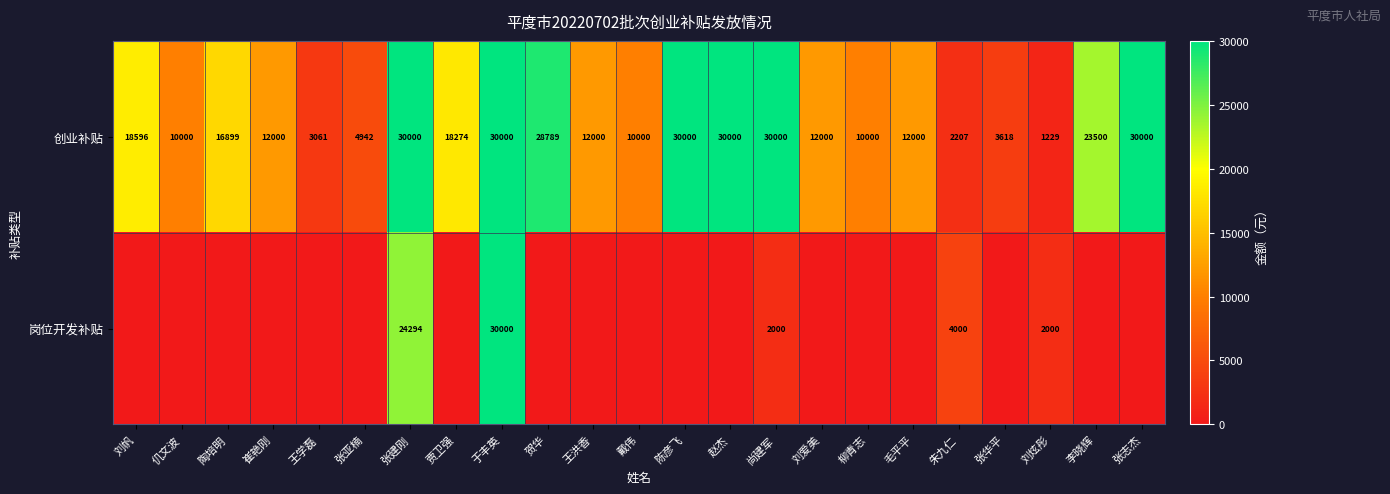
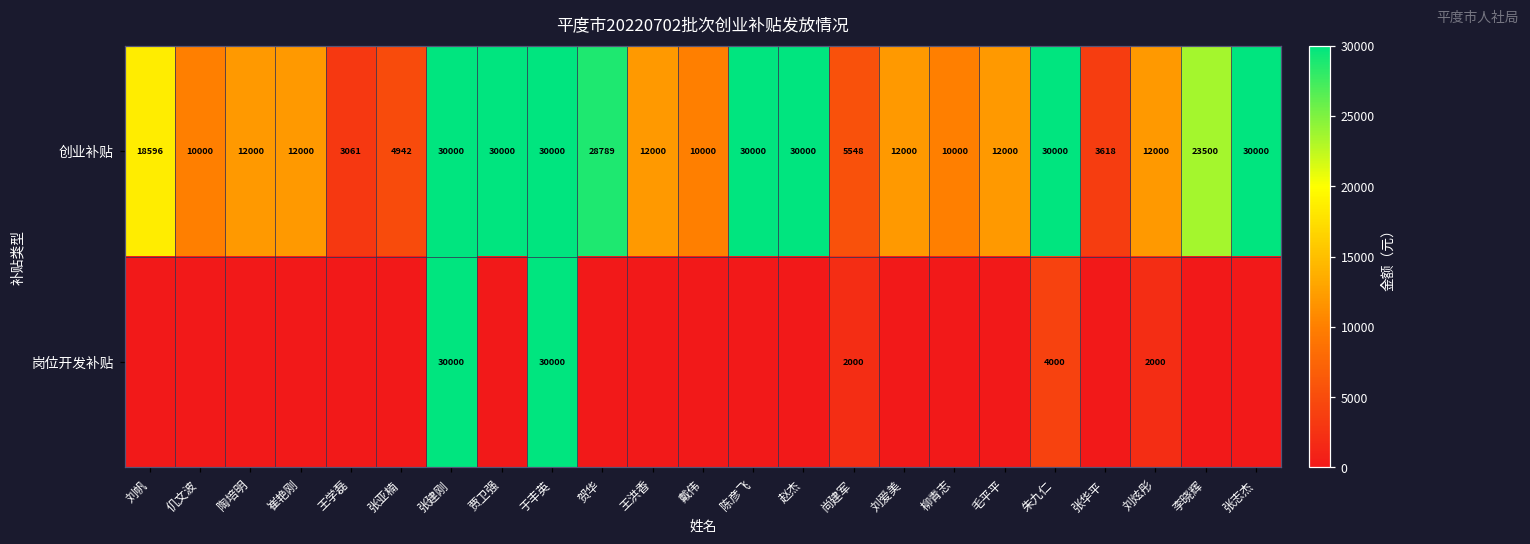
  {
    "创业补贴": {
      "刘帆": 18596,
      "仉文波": 10000,
-     "陶培明": 16899,
+     "陶培明": 12000,
      "崔艳刚": 12000,
      "王学磊": 3061,
      "张亚楠": 4942,
      "张建刚": 30000,
-     "贾卫强": 18274,
+     "贾卫强": 30000,
      "于丰英": 30000,
      "贺华": 28789,
      "王洪香": 12000,
      "戴伟": 10000,
      "陈彦飞": 30000,
      "赵杰": 30000,
-     "尚建军": 30000,
+     "尚建军": 5548,
      "刘爱美": 12000,
      "柳青志": 10000,
      "毛平平": 12000,
-     "朱九仁": 2207,
+     "朱九仁": 30000,
      "张华平": 3618,
-     "刘炫彤": 1229,
+     "刘炫彤": 12000,
      "李晓辉": 23500,
      "张志杰": 30000
    },
    "岗位开发补贴": {
-     "张建刚": 24294,
+     "张建刚": 30000,
      "于丰英": 30000,
      "尚建军": 2000,
      "朱九仁": 4000,
      "刘炫彤": 2000
    }
  }
